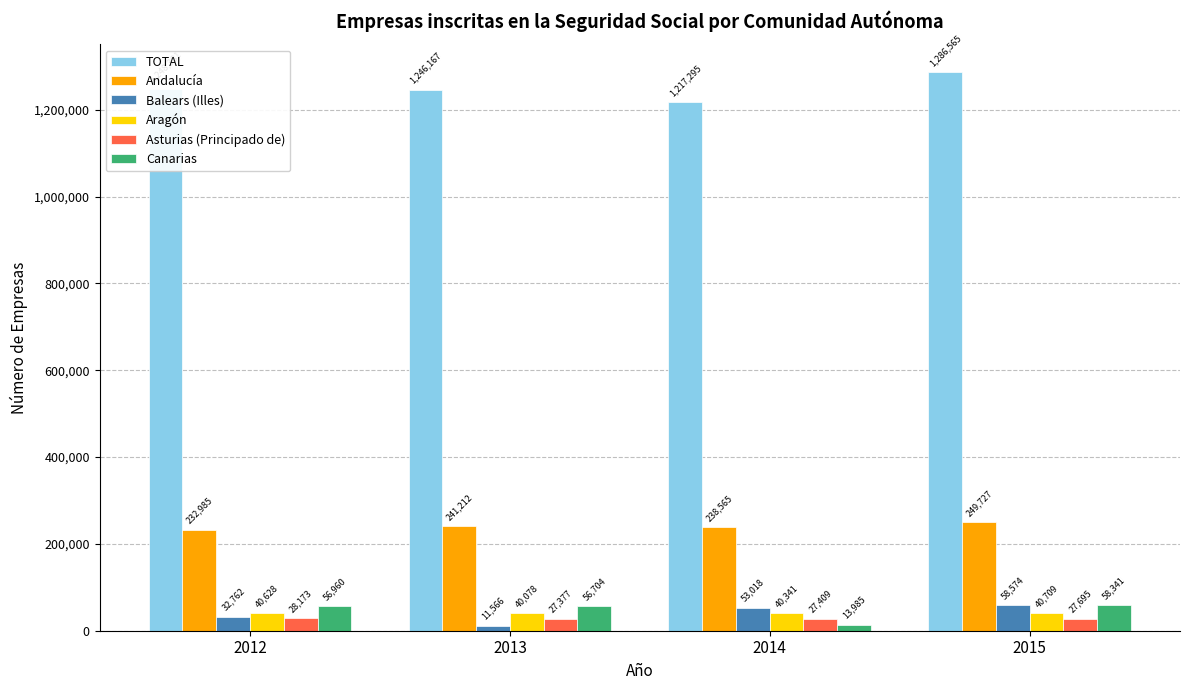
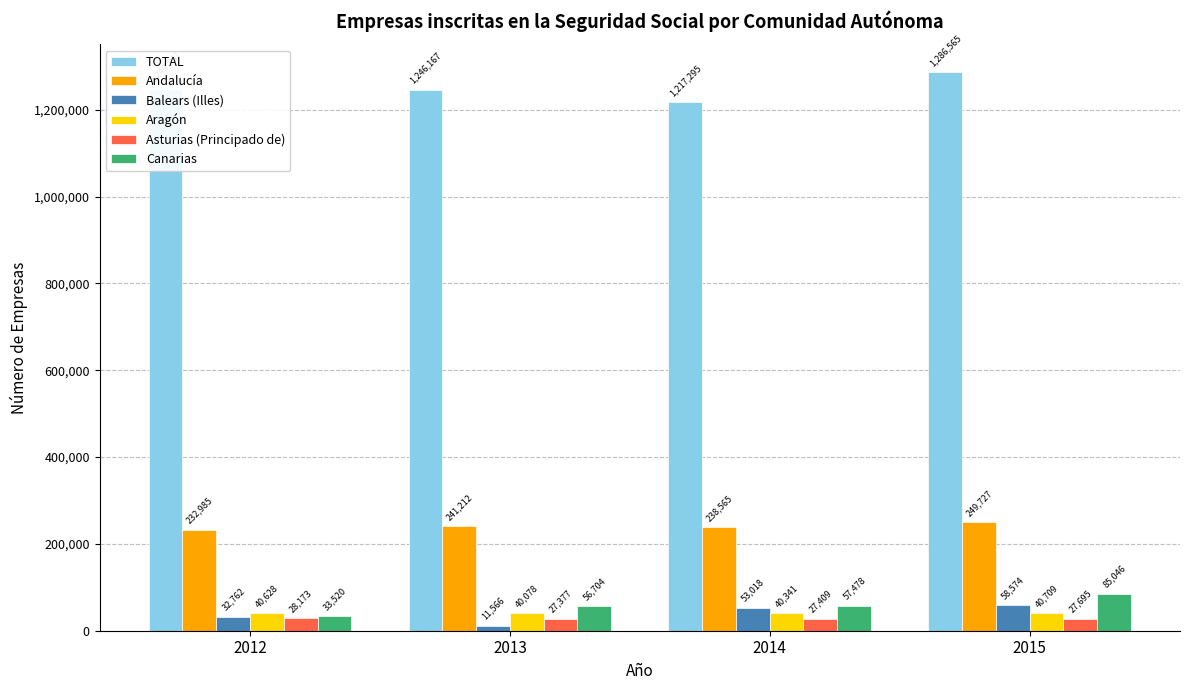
  {
    "TOTAL": {
      "2013": "1,246,167",
      "2014": "1,217,295",
      "2015": "1,286,565"
    },
    "Balears (Illes)": {
      "2012": "32,762",
      "2013": "11,566",
      "2014": "53,018",
      "2015": "58,574"
    },
    "Asturias (Principado de)": {
      "2012": "28,173",
      "2013": "27,377",
      "2014": "27,409",
      "2015": "27,695"
    },
    "Canarias": {
-     "2012": "56,960",
+     "2012": "33,520",
      "2013": "56,704",
-     "2014": "13,985",
-     "2015": "58,341"
+     "2014": "57,478",
+     "2015": "85,046"
    }
  }
